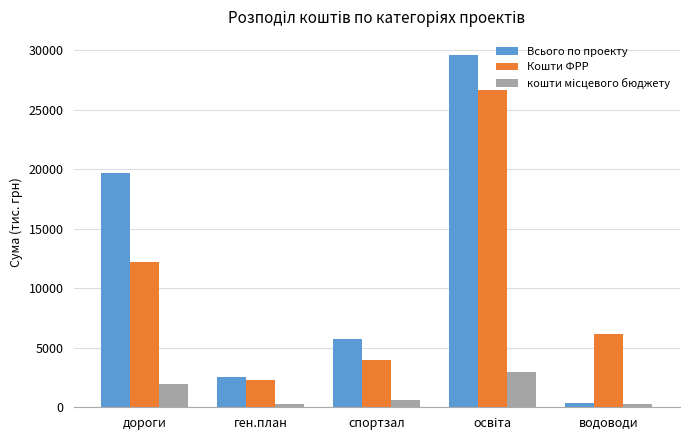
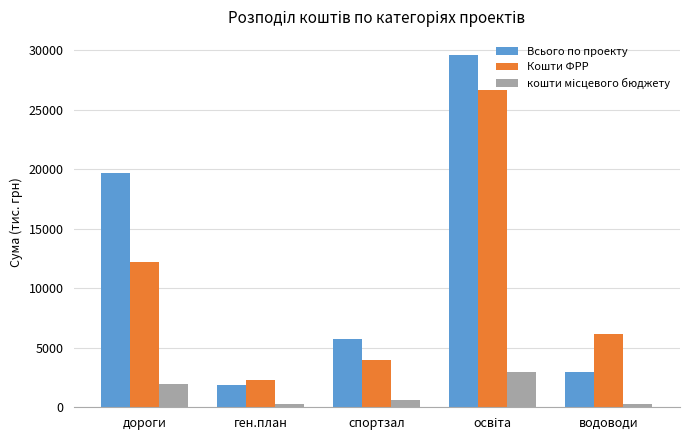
  {
    "Всього по проекту": {
      "дороги": 19700,
-     "ген.план": 2500,
+     "ген.план": 1800,
      "спортзал": 5700,
      "освіта": 29600,
-     "водоводи": 400
+     "водоводи": 3000
    },
    "Кошти ФРР": {
      "дороги": 12200,
      "ген.план": 2300,
      "спортзал": 4000,
      "освіта": 26700,
      "водоводи": 6100
    },
    "кошти місцевого бюджету": {
      "дороги": 2000,
      "ген.план": 300,
      "спортзал": 600,
      "освіта": 3000,
      "водоводи": 300
    }
  }
